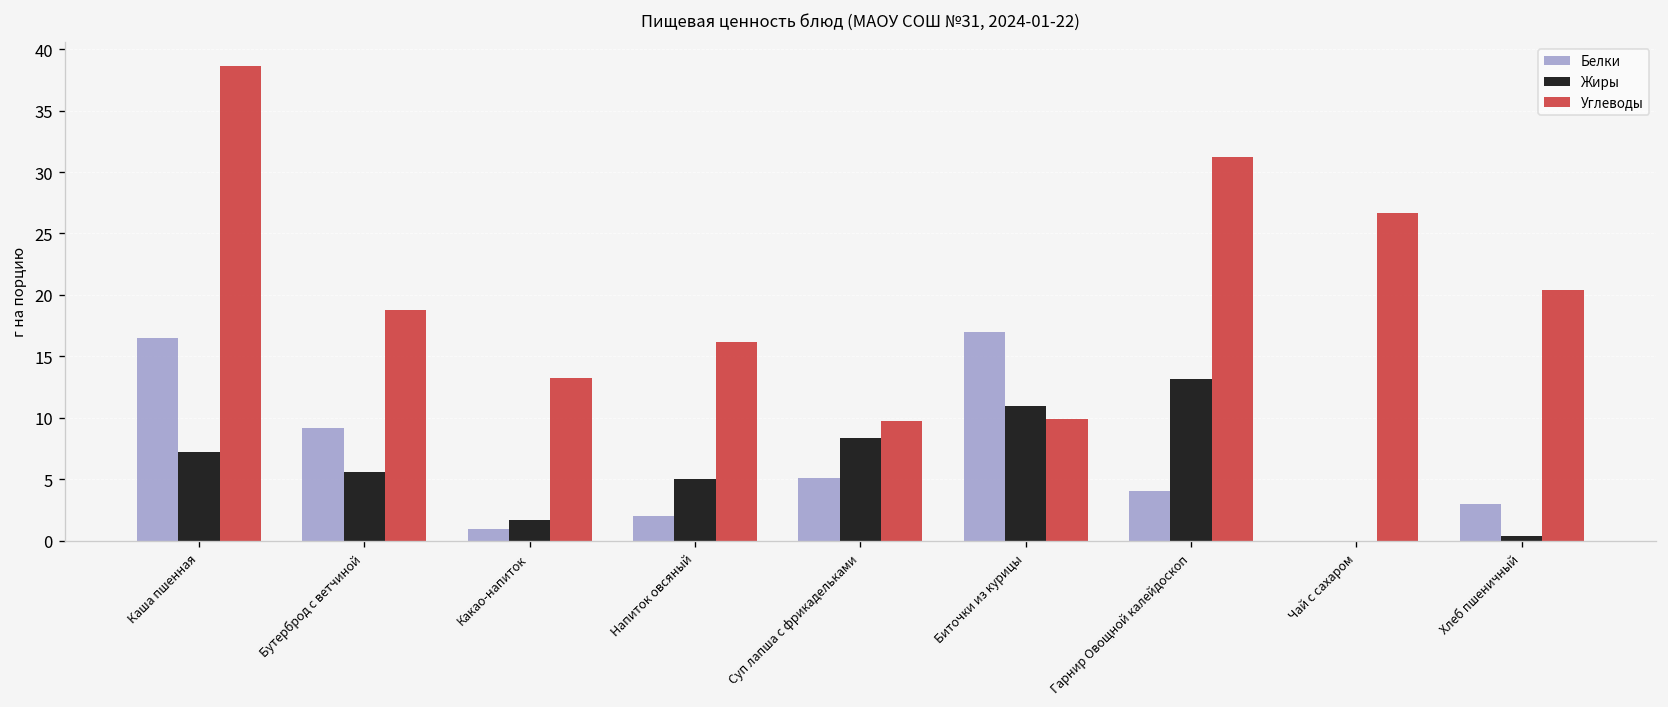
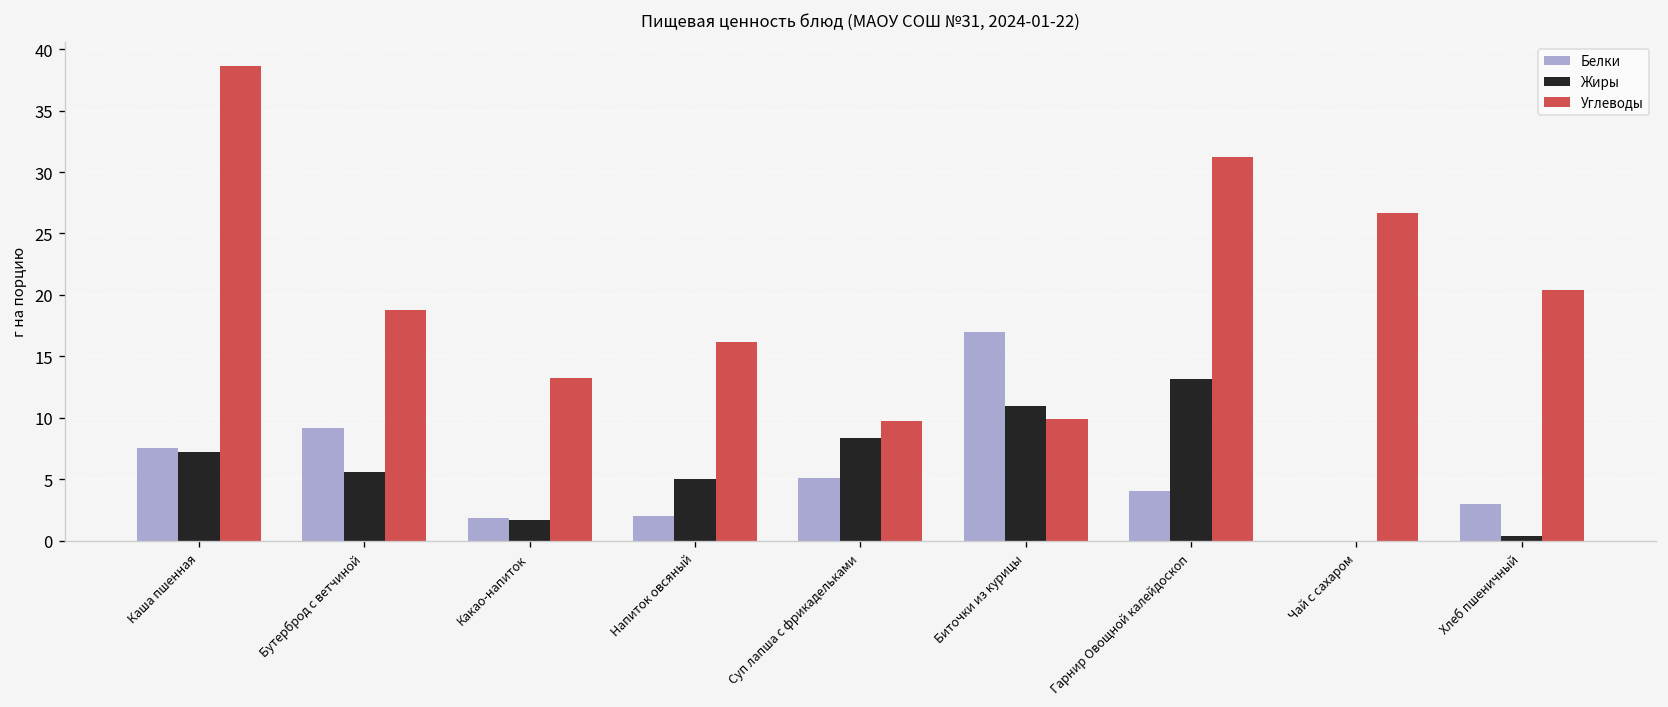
  {
    "Белки": {
-     "Каша пшенная": 16.5,
+     "Каша пшенная": 7.5,
      "Бутерброд с ветчиной": 9.2,
-     "Какао-напиток": 0.9,
+     "Какао-напиток": 1.8,
      "Напиток овсяный": 2.0,
      "Суп лапша с фрикадельками": 5.1,
      "Биточки из курицы": 17.0,
      "Гарнир Овощной калейдоскоп": 4.1,
      "Чай с сахаром": 0.0,
      "Хлеб пшеничный": 3.0
    },
    "Жиры": {
      "Каша пшенная": 7.3,
      "Бутерброд с ветчиной": 5.6,
      "Какао-напиток": 1.7,
      "Напиток овсяный": 5.0,
      "Суп лапша с фрикадельками": 8.4,
      "Биточки из курицы": 11.0,
      "Гарнир Овощной калейдоскоп": 13.2,
      "Чай с сахаром": 0.0,
      "Хлеб пшеничный": 0.4
    },
    "Углеводы": {
      "Каша пшенная": 38.6,
      "Бутерброд с ветчиной": 18.8,
      "Какао-напиток": 13.2,
      "Напиток овсяный": 16.2,
      "Суп лапша с фрикадельками": 9.8,
      "Биточки из курицы": 9.9,
      "Гарнир Овощной калейдоскоп": 31.2,
      "Чай с сахаром": 26.6,
      "Хлеб пшеничный": 20.4
    }
  }
